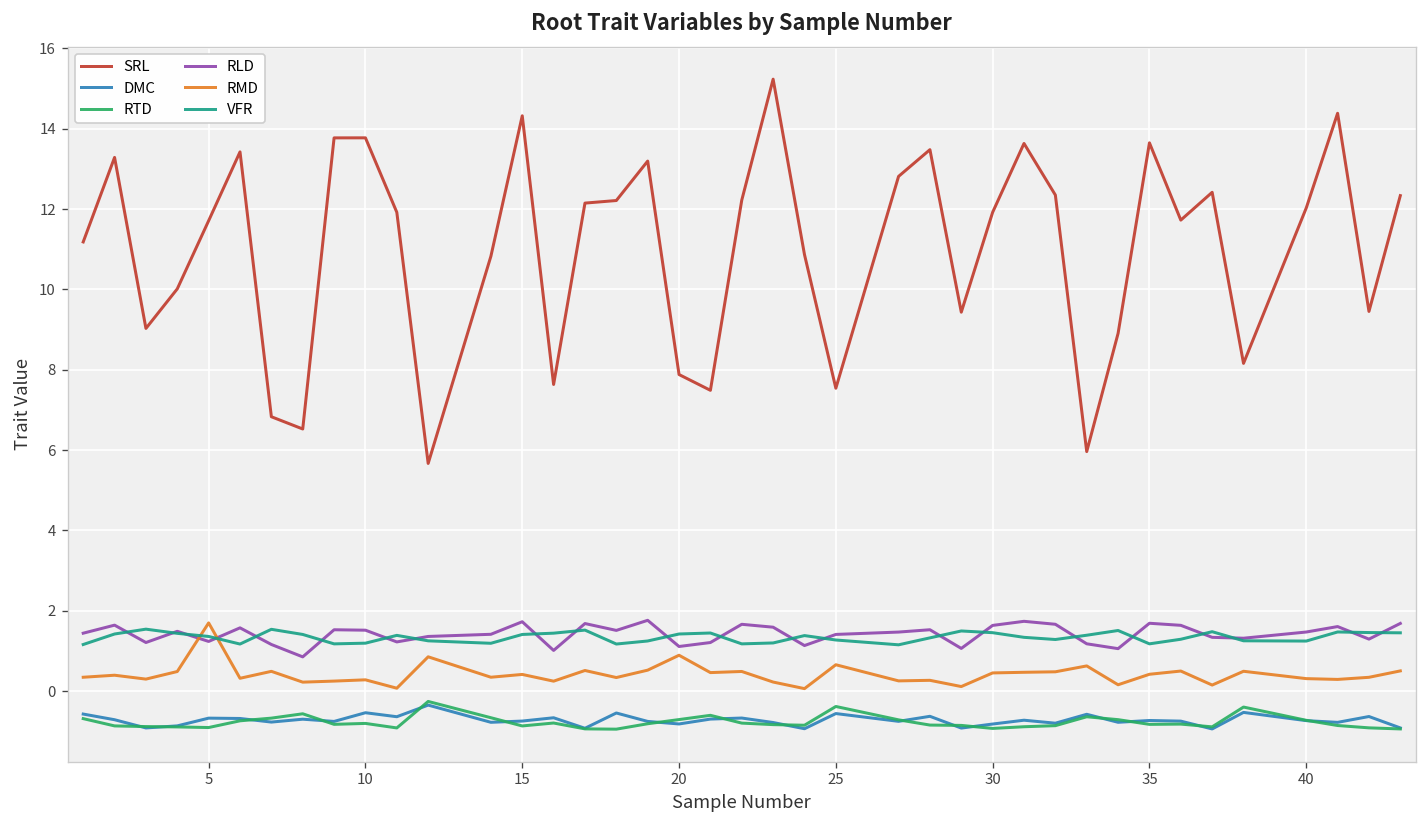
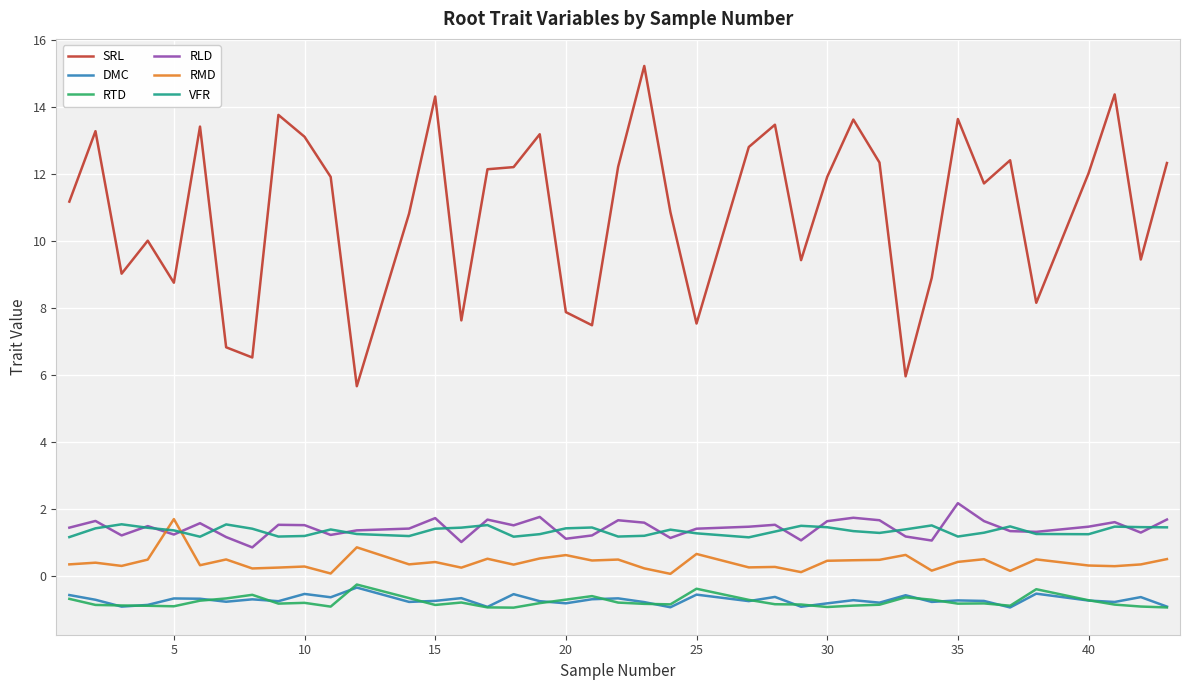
  {
    "SRL": {
-     "5": 11.7,
-     "10": 13.8,
+     "5": 8.8,
+     "10": 13.1,
      "15": 14.3,
      "20": 7.9,
      "25": 7.5,
      "30": 11.9,
      "35": 13.6,
      "40": 12.0
    },
    "DMC": {
      "5": -0.7,
      "10": -0.5,
      "15": -0.7,
      "20": -0.8,
      "25": -0.6,
      "30": -0.8,
      "35": -0.7
    },
    "RLD": {
      "5": 1.2,
      "10": 1.5,
      "15": 1.7,
      "20": 1.1,
      "25": 1.4,
      "30": 1.6,
-     "35": 1.7,
+     "35": 2.2,
      "40": 1.5
    },
    "RMD": {
      "5": 1.7,
      "10": 0.3,
      "15": 0.4,
-     "20": 0.9,
+     "20": 0.6,
      "25": 0.7,
      "30": 0.5,
      "35": 0.4,
      "40": 0.3
    }
  }
